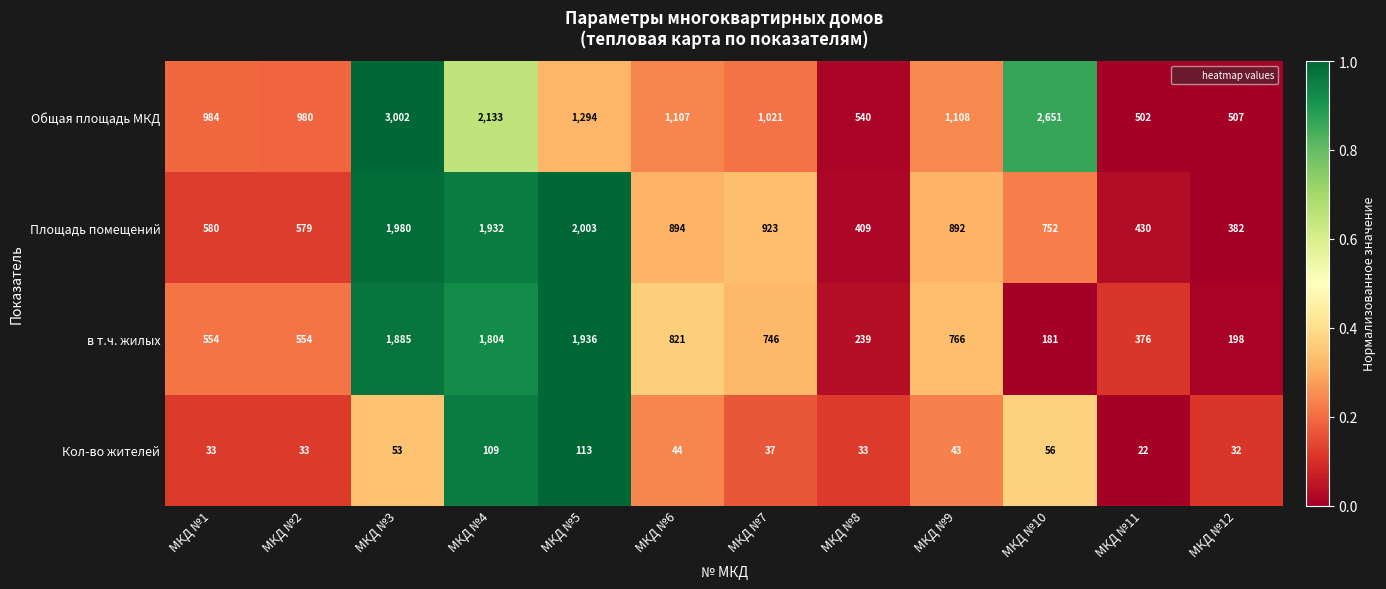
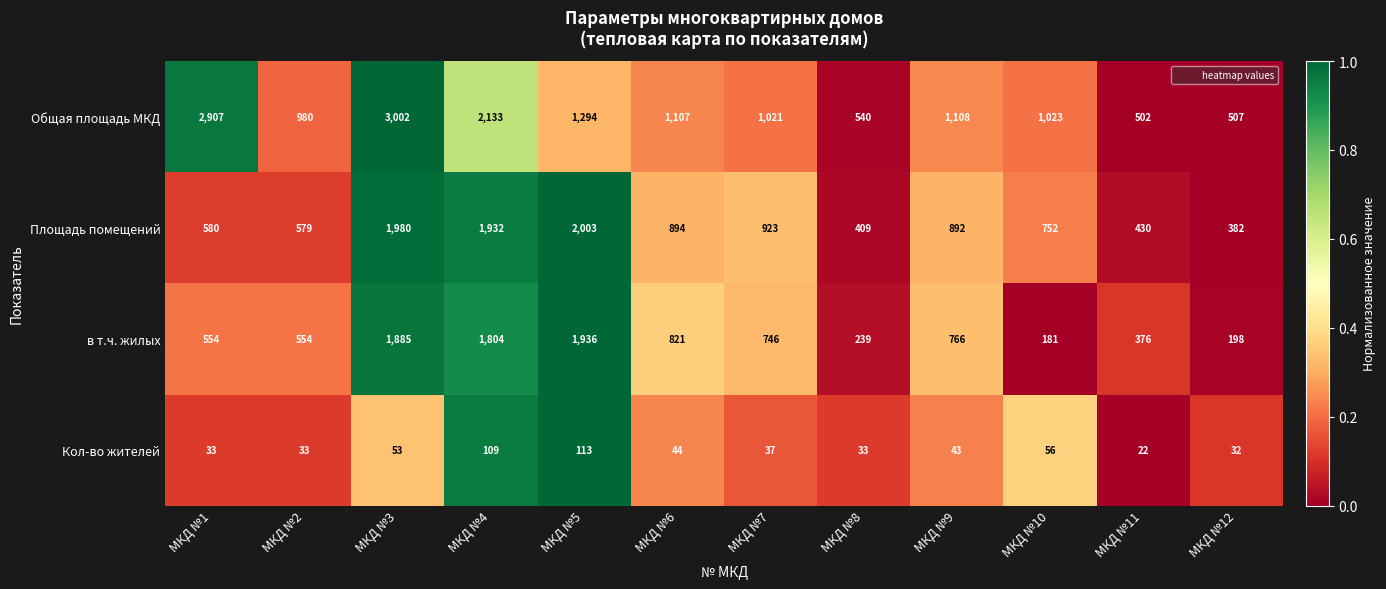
  {
    "Общая площадь МКД": {
-     "МКД №1": "984",
+     "МКД №1": "2,907",
      "МКД №2": "980",
      "МКД №3": "3,002",
      "МКД №4": "2,133",
      "МКД №5": "1,294",
      "МКД №6": "1,107",
      "МКД №7": "1,021",
      "МКД №8": "540",
      "МКД №9": "1,108",
-     "МКД №10": "2,651",
+     "МКД №10": "1,023",
      "МКД №11": "502",
      "МКД №12": "507"
    },
    "Площадь помещений": {
      "МКД №1": "580",
      "МКД №2": "579",
      "МКД №3": "1,980",
      "МКД №4": "1,932",
      "МКД №5": "2,003",
      "МКД №6": "894",
      "МКД №7": "923",
      "МКД №8": "409",
      "МКД №9": "892",
      "МКД №10": "752",
      "МКД №11": "430",
      "МКД №12": "382"
    },
    "в т.ч. жилых": {
      "МКД №1": "554",
      "МКД №2": "554",
      "МКД №3": "1,885",
      "МКД №4": "1,804",
      "МКД №5": "1,936",
      "МКД №6": "821",
      "МКД №7": "746",
      "МКД №8": "239",
      "МКД №9": "766",
      "МКД №10": "181",
      "МКД №11": "376",
      "МКД №12": "198"
    },
    "Кол-во жителей": {
      "МКД №1": "33",
      "МКД №2": "33",
      "МКД №3": "53",
      "МКД №4": "109",
      "МКД №5": "113",
      "МКД №6": "44",
      "МКД №7": "37",
      "МКД №8": "33",
      "МКД №9": "43",
      "МКД №10": "56",
      "МКД №11": "22",
      "МКД №12": "32"
    }
  }
